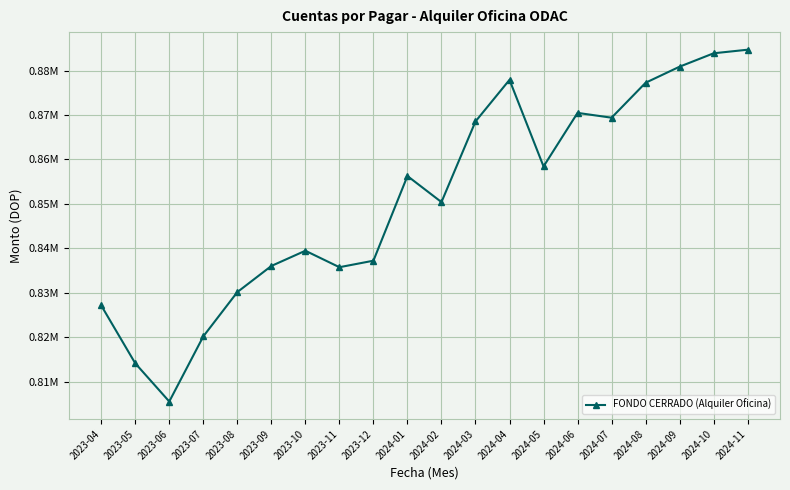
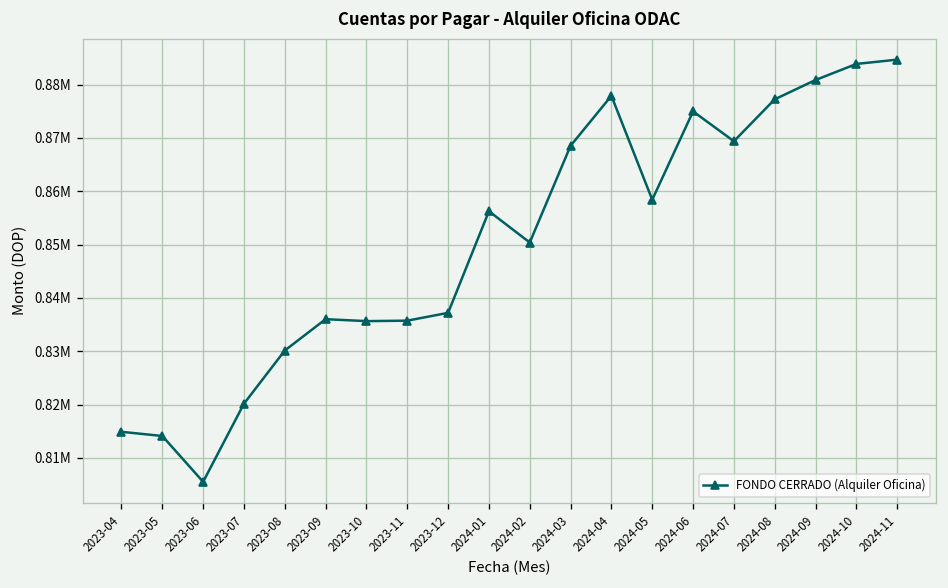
  {
-   "2023-04": 827000,
+   "2023-04": 815000,
    "2023-05": 814000,
    "2023-06": 806000,
    "2023-07": 820000,
    "2023-08": 830000,
    "2023-09": 836000,
-   "2023-10": 839000,
+   "2023-10": 836000,
    "2023-11": 836000,
    "2023-12": 837000,
    "2024-01": 856000,
    "2024-02": 850000,
    "2024-03": 869000,
    "2024-04": 878000,
    "2024-05": 858000,
-   "2024-06": 870000,
+   "2024-06": 875000,
    "2024-07": 869000,
    "2024-08": 877000,
    "2024-09": 881000,
    "2024-10": 884000,
    "2024-11": 885000
  }
